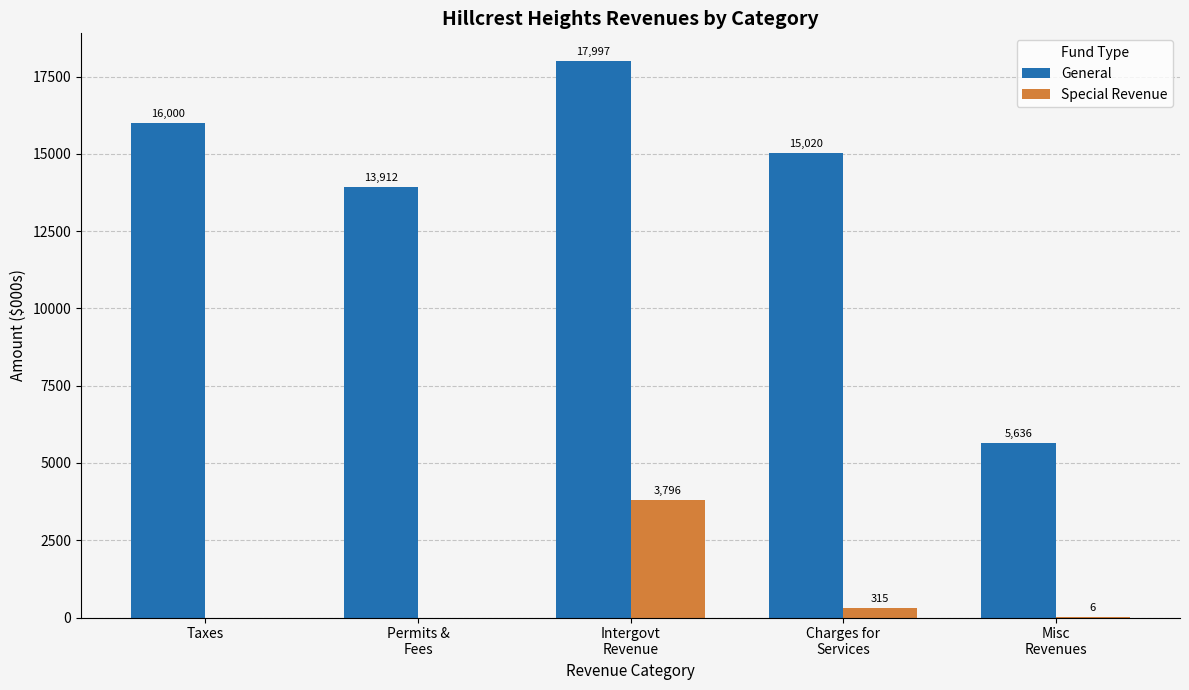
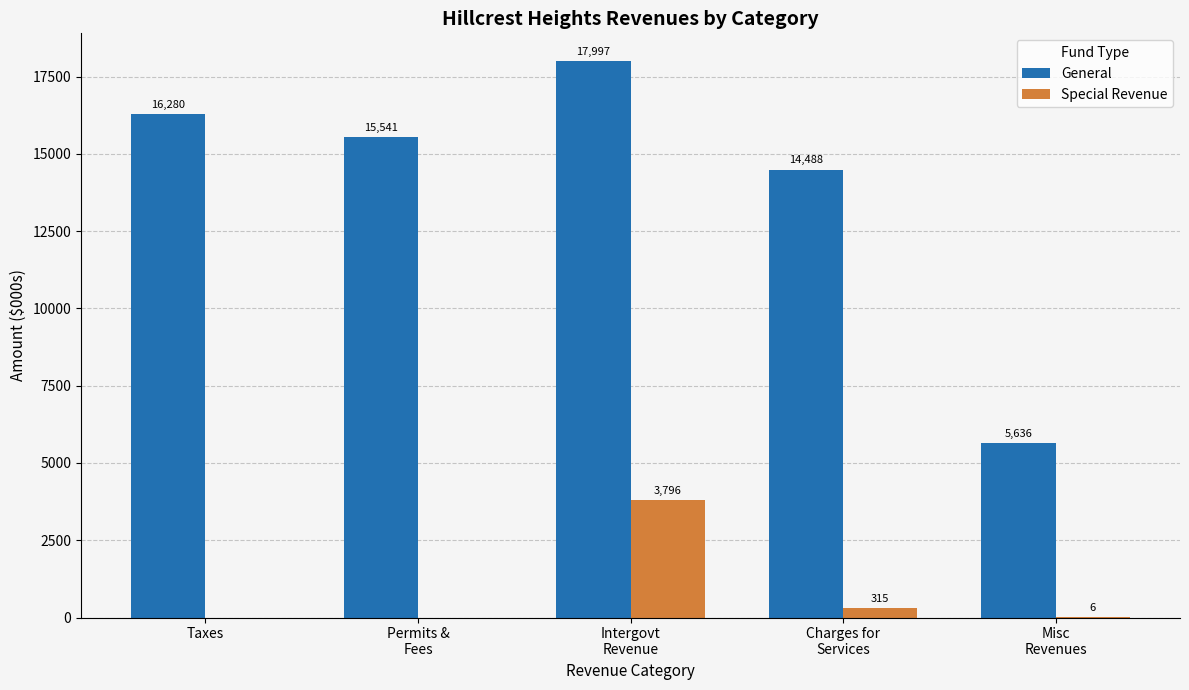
  {
    "General": {
-     "Taxes": "16,000",
-     "Permits & Fees": "13,912",
+     "Taxes": "16,280",
+     "Permits & Fees": "15,541",
      "Intergovt Revenue": "17,997",
-     "Charges for Services": "15,020",
+     "Charges for Services": "14,488",
      "Misc Revenues": "5,636"
    },
    "Special Revenue": {
      "Intergovt Revenue": "3,796",
      "Charges for Services": "315",
      "Misc Revenues": "6"
    }
  }
